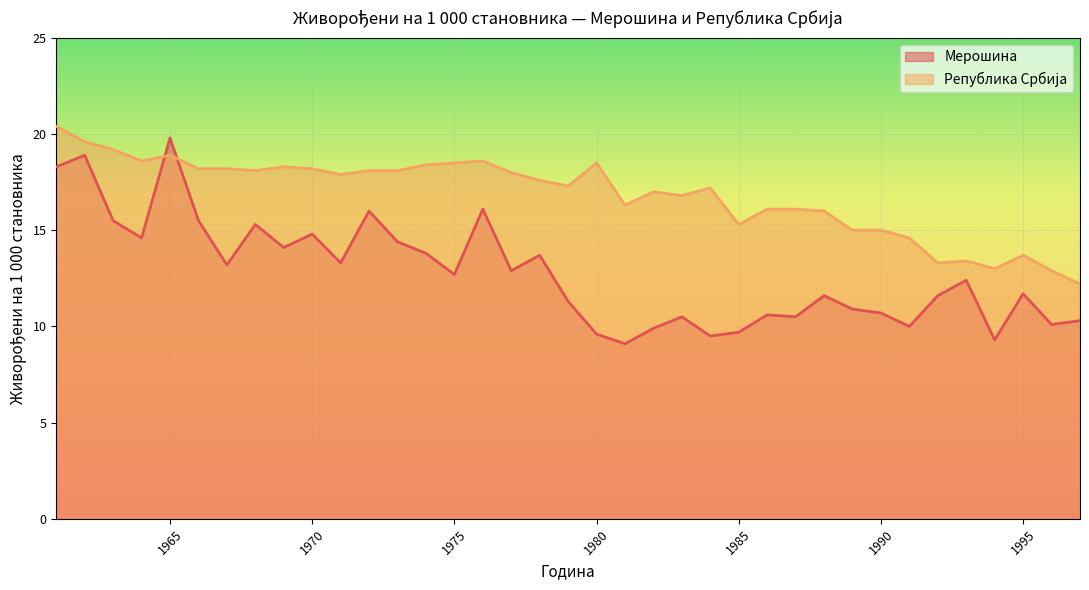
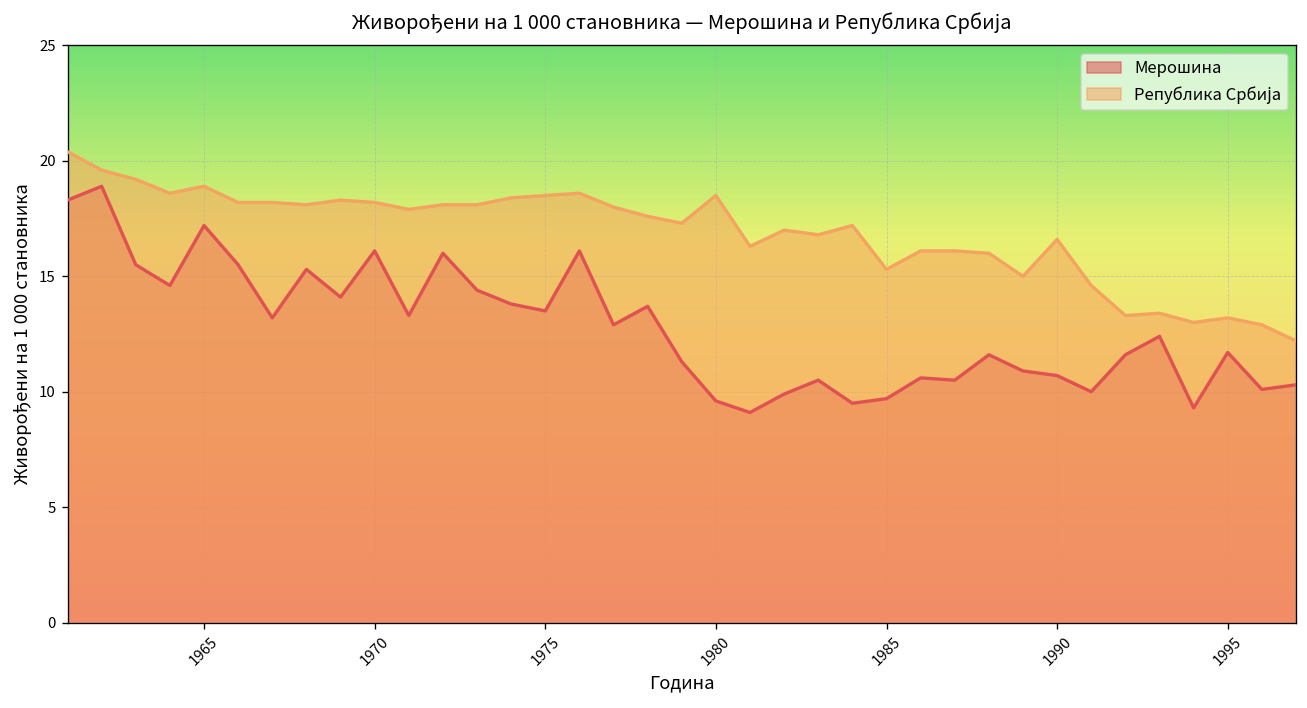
  {
    "Мерошина": {
-     "1965": 19.8,
-     "1970": 14.8,
-     "1975": 12.7,
+     "1965": 17.2,
+     "1970": 16.1,
+     "1975": 13.5,
      "1980": 9.6,
      "1985": 9.7,
      "1990": 10.7,
      "1995": 11.7
    },
    "Република Србија": {
      "1965": 18.9,
      "1970": 18.2,
      "1975": 18.5,
      "1980": 18.5,
      "1985": 15.3,
-     "1990": 15.0,
-     "1995": 13.7
+     "1990": 16.6,
+     "1995": 13.2
    }
  }
